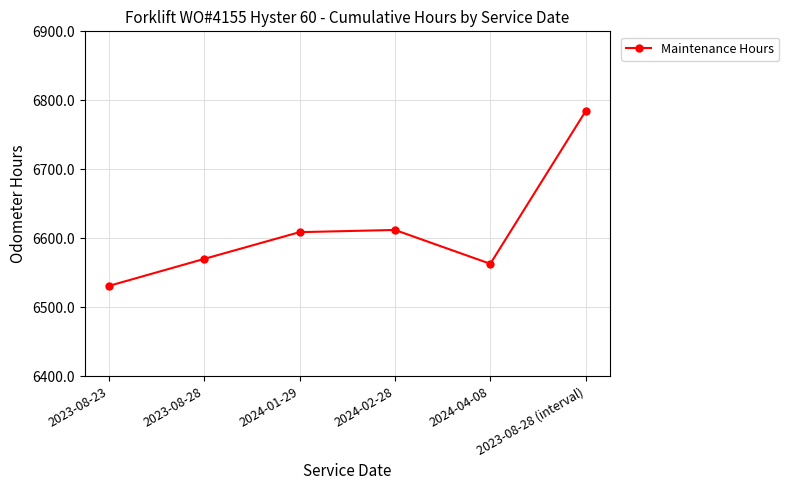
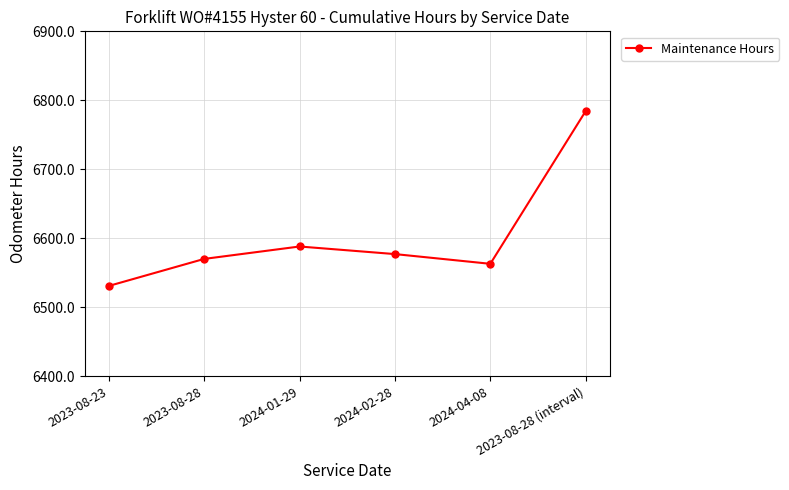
  {
    "2023-08-23": 6530,
    "2023-08-28": 6570,
-   "2024-01-29": 6610,
-   "2024-02-28": 6610,
+   "2024-01-29": 6590,
+   "2024-02-28": 6580,
    "2024-04-08": 6560,
    "2023-08-28 (interval)": 6780
  }
